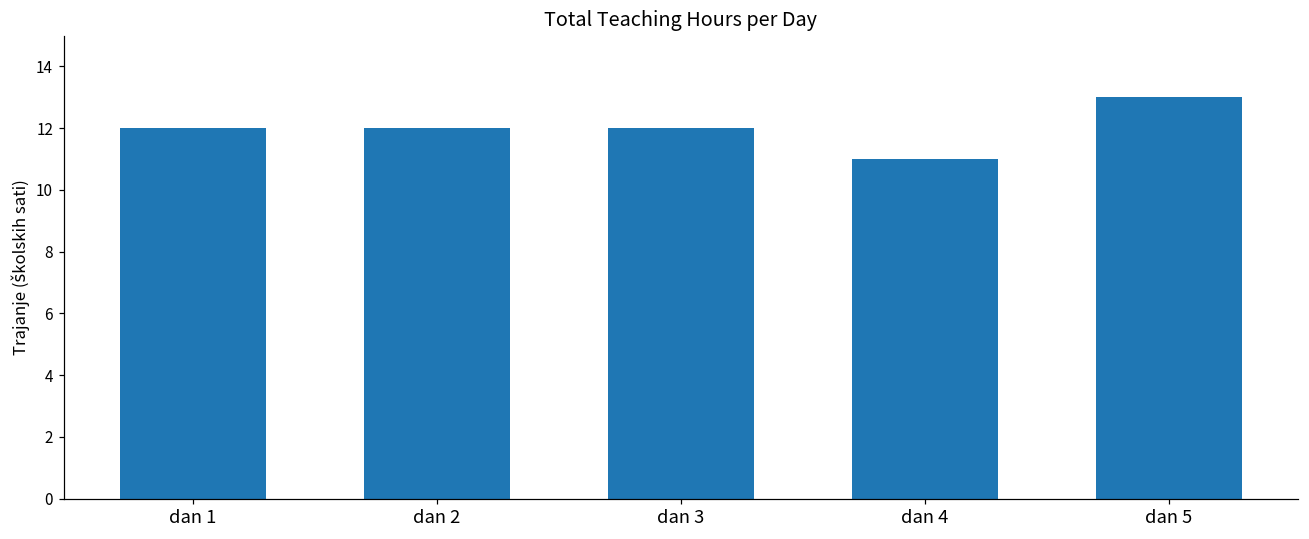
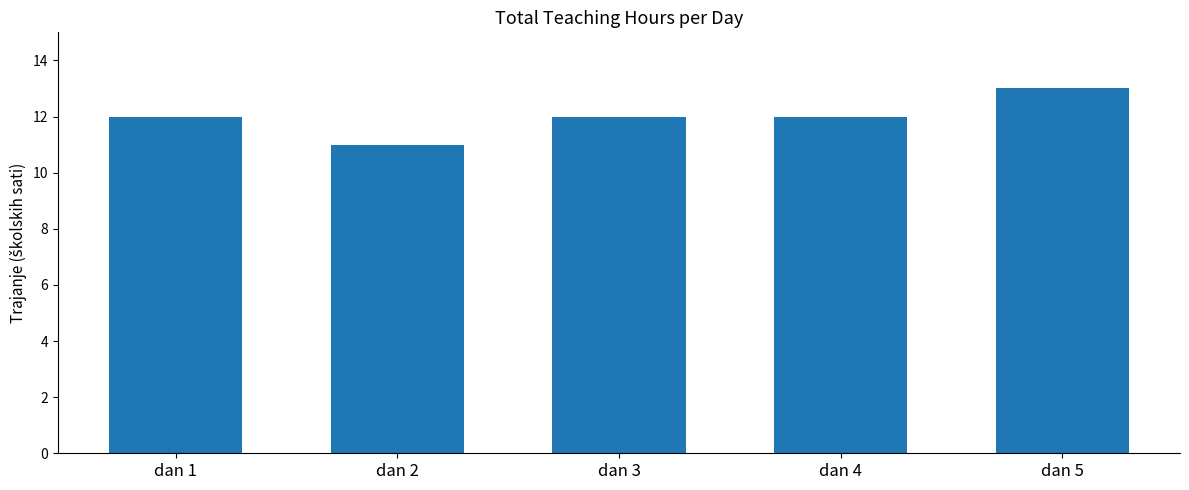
  {
    "dan 1": 12,
-   "dan 2": 12,
+   "dan 2": 11,
    "dan 3": 12,
-   "dan 4": 11,
+   "dan 4": 12,
    "dan 5": 13
  }
